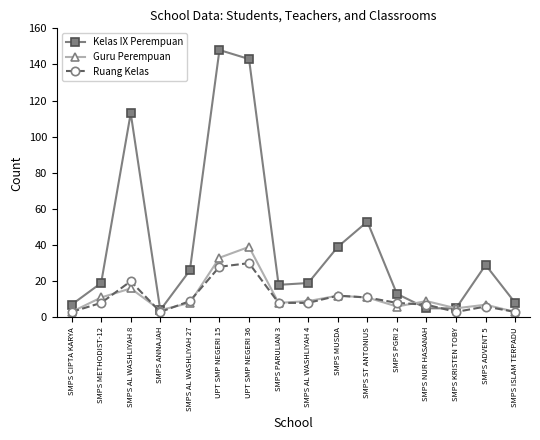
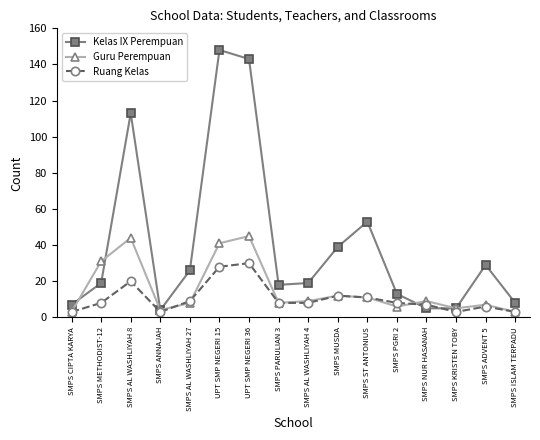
  {
    "Guru Perempuan": {
-     "SMPS METHODIST-12": 11,
-     "SMPS AL WASHLIYAH 8": 16,
-     "UPT SMP NEGERI 15": 33,
-     "UPT SMP NEGERI 36": 39,
+     "SMPS METHODIST-12": 31,
+     "SMPS AL WASHLIYAH 8": 44,
+     "UPT SMP NEGERI 15": 41,
+     "UPT SMP NEGERI 36": 45,
      "SMPS PGRI 2": 6,
      "SMPS NUR HASANAH": 9
    }
  }
